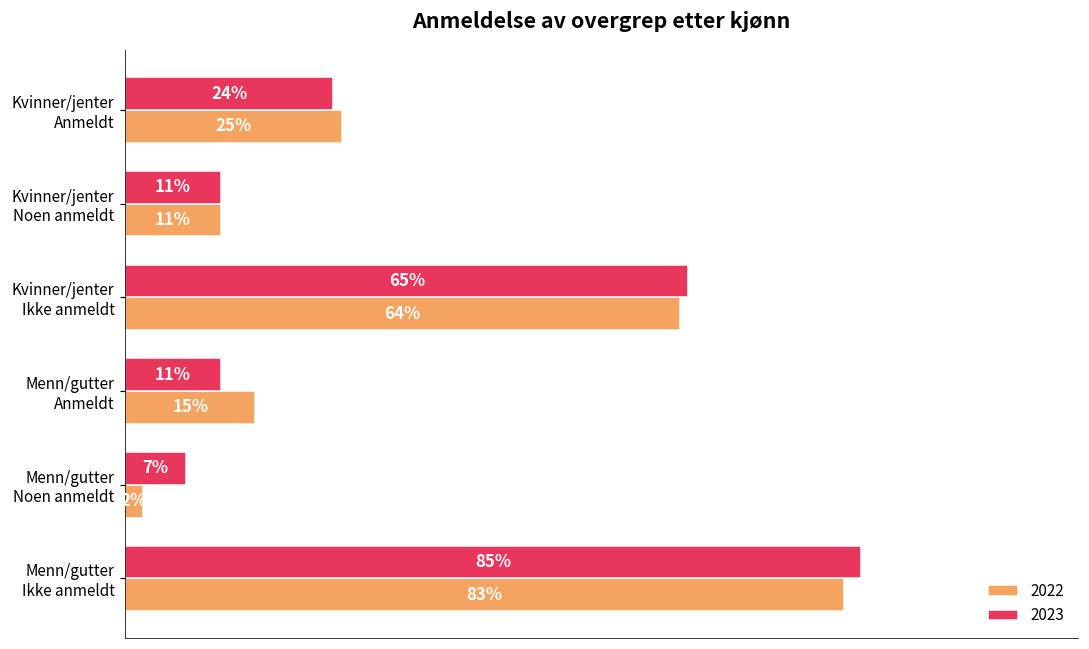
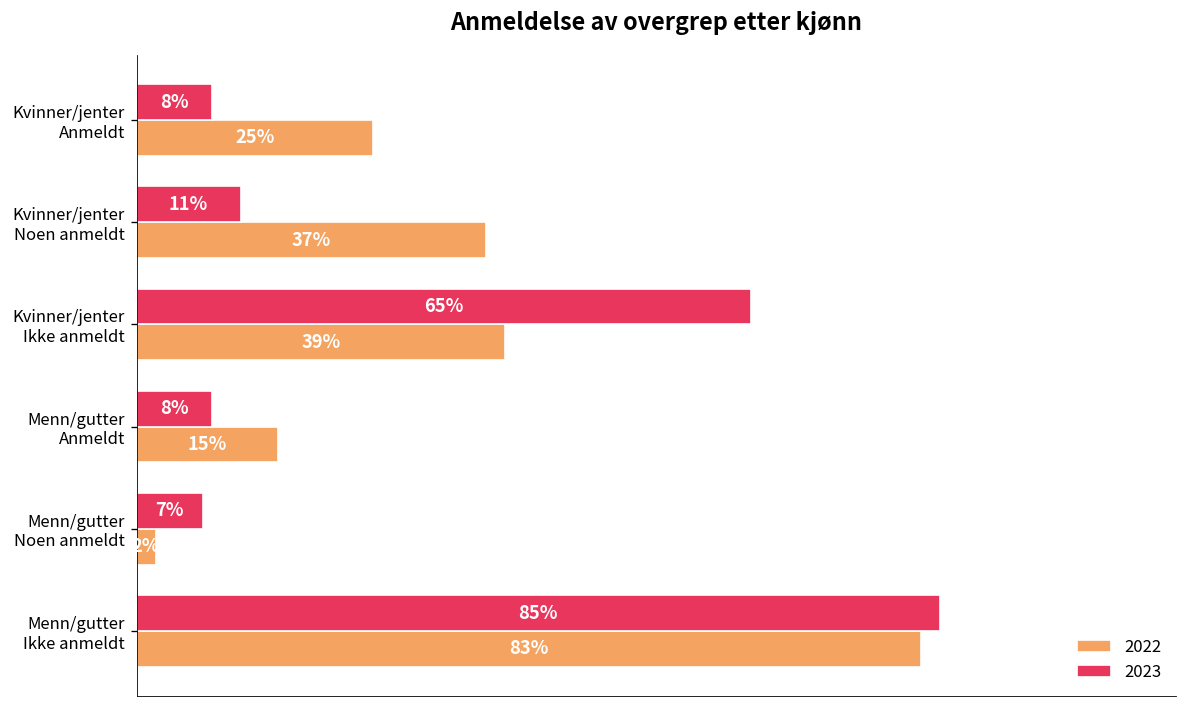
  {
    "2022": {
      "Kvinner/jenter Anmeldt": "25%",
-     "Kvinner/jenter Noen anmeldt": "11%",
-     "Kvinner/jenter Ikke anmeldt": "64%",
+     "Kvinner/jenter Noen anmeldt": "37%",
+     "Kvinner/jenter Ikke anmeldt": "39%",
      "Menn/gutter Anmeldt": "15%",
      "Menn/gutter Noen anmeldt": "2%",
      "Menn/gutter Ikke anmeldt": "83%"
    },
    "2023": {
-     "Kvinner/jenter Anmeldt": "24%",
+     "Kvinner/jenter Anmeldt": "8%",
      "Kvinner/jenter Noen anmeldt": "11%",
      "Kvinner/jenter Ikke anmeldt": "65%",
-     "Menn/gutter Anmeldt": "11%",
+     "Menn/gutter Anmeldt": "8%",
      "Menn/gutter Noen anmeldt": "7%",
      "Menn/gutter Ikke anmeldt": "85%"
    }
  }
